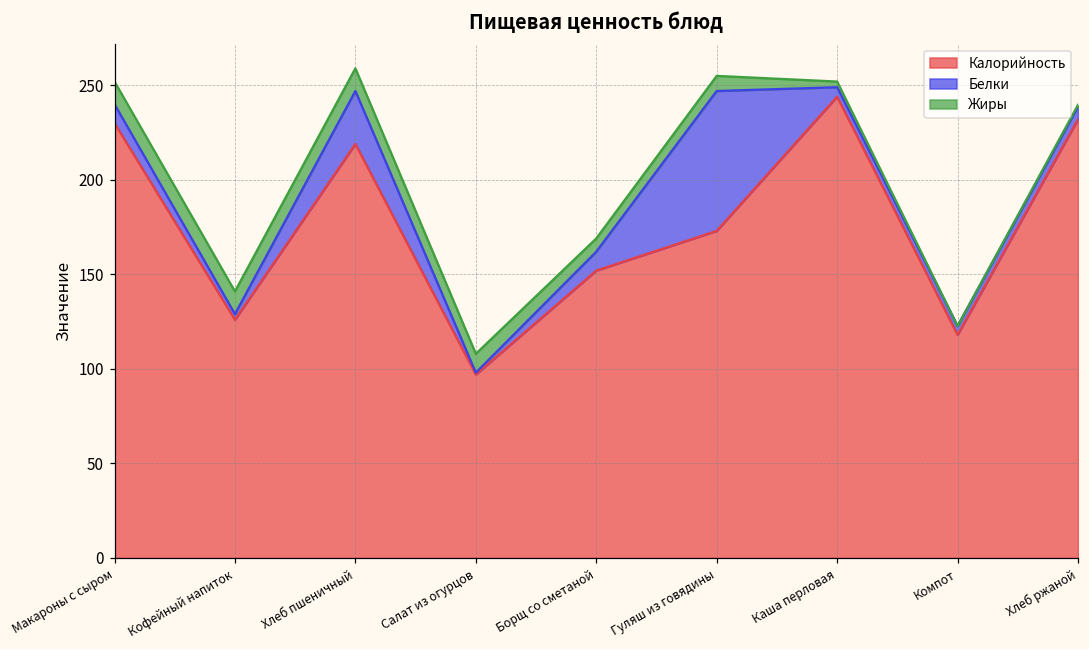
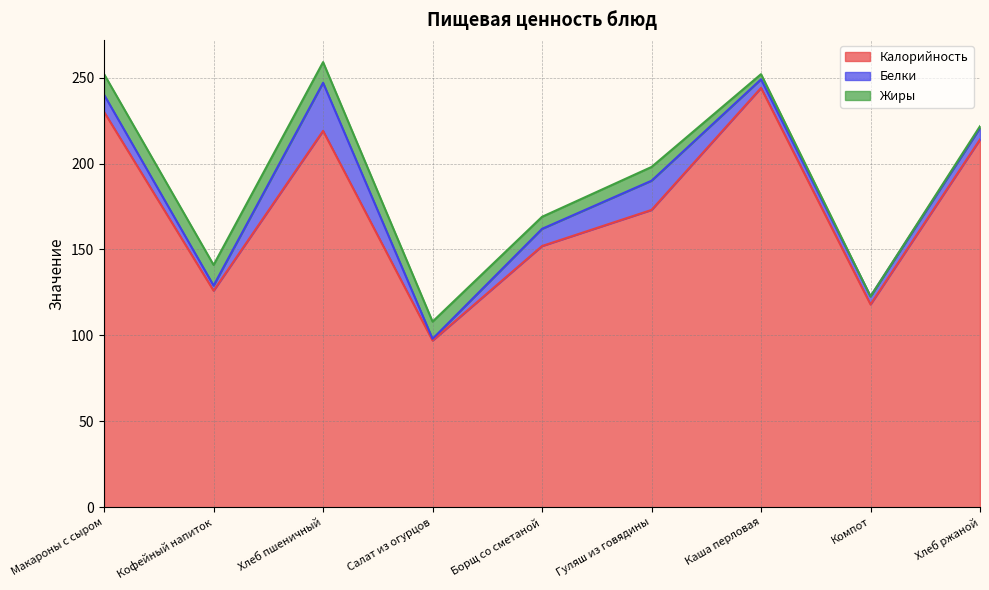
  {
    "Калорийность": {
      "Макароны с сыром": 230,
      "Кофейный напиток": 126,
      "Хлеб пшеничный": 219,
      "Борщ со сметаной": 152,
      "Гуляш из говядины": 173,
      "Каша перловая": 244,
      "Компот": 118,
-     "Хлеб ржаной": 232
+     "Хлеб ржаной": 214
    },
    "Белки": {
      "Макароны с сыром": 10,
      "Кофейный напиток": 3,
      "Хлеб пшеничный": 28,
      "Борщ со сметаной": 10,
-     "Гуляш из говядины": 74,
+     "Гуляш из говядины": 17,
      "Каша перловая": 5
    },
    "Жиры": {
      "Макароны с сыром": 12,
      "Кофейный напиток": 12,
      "Хлеб пшеничный": 12,
      "Салат из огурцов": 10,
      "Борщ со сметаной": 7,
      "Гуляш из говядины": 8,
      "Каша перловая": 3
    }
  }
